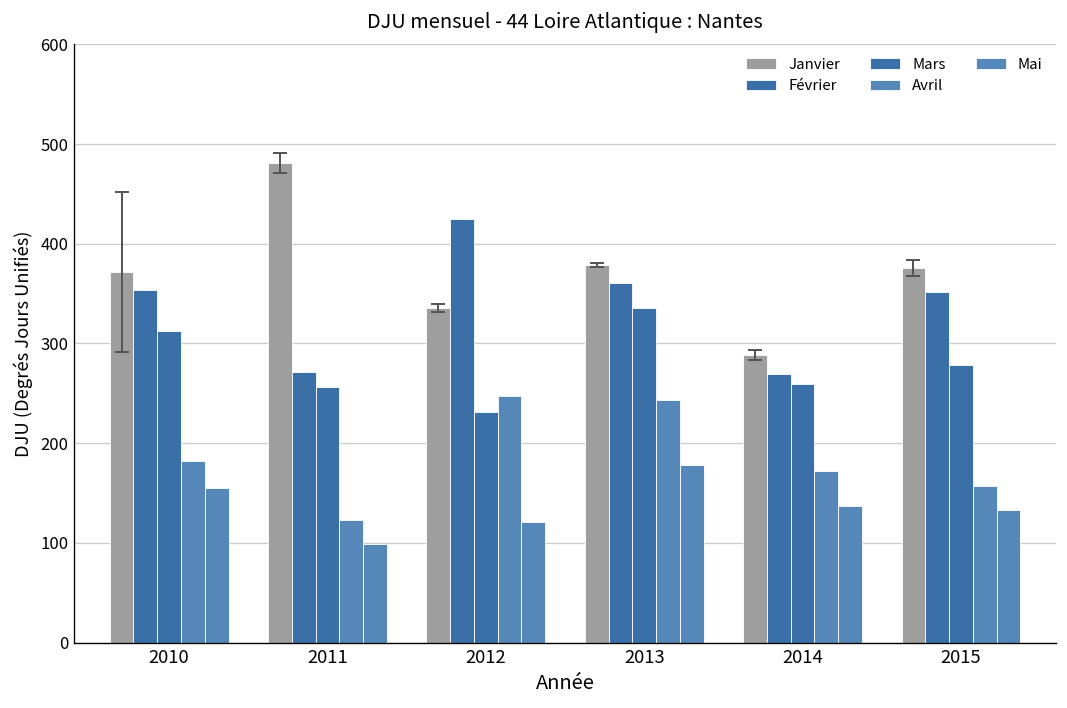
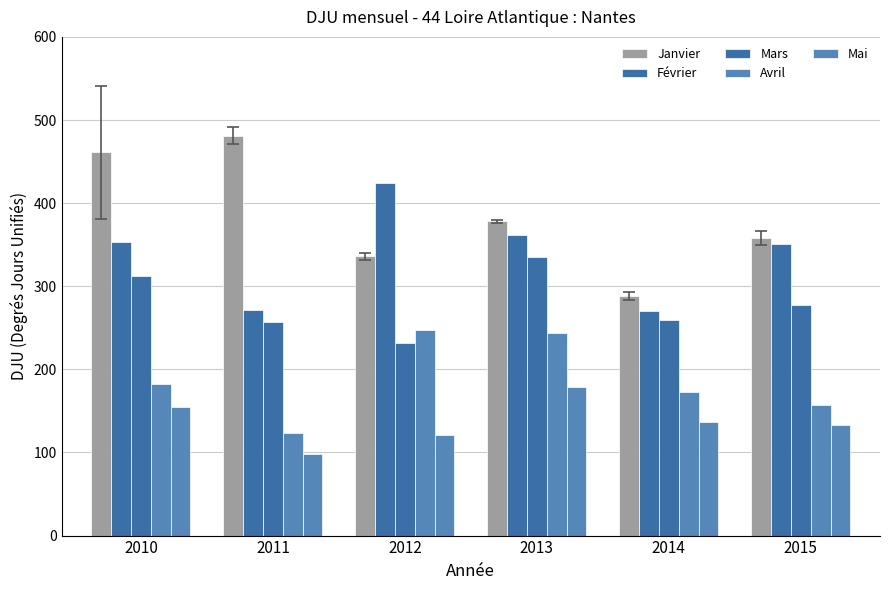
  {
    "Janvier": {
-     "2010": 370,
+     "2010": 460,
      "2011": 480,
      "2012": 340,
      "2013": 380,
      "2014": 290,
-     "2015": 380
+     "2015": 360
    }
  }
